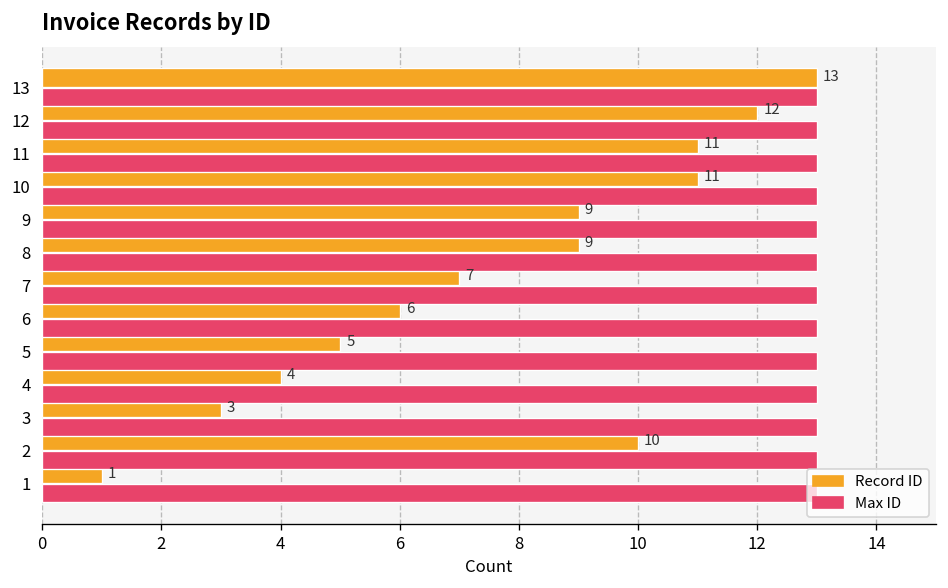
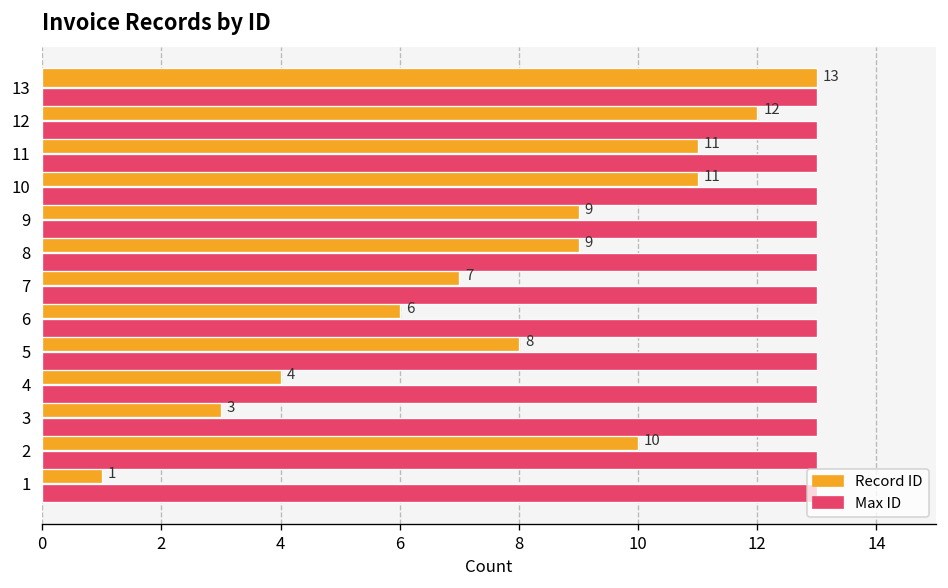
  {
    "Record ID": {
      "13": 13,
      "12": 12,
      "11": 11,
      "10": 11,
      "9": 9,
      "8": 9,
      "7": 7,
      "6": 6,
-     "5": 5,
+     "5": 8,
      "4": 4,
      "3": 3,
      "2": 10,
      "1": 1
    },
    "Max ID": {
      "12": 13.0,
      "11": 13.0,
      "10": 13.0,
      "9": 13.0,
      "8": 13.0,
      "7": 13.0,
      "6": 13.0,
      "5": 13.0,
      "4": 13.0,
      "3": 13.0,
      "2": 13.0
    }
  }
